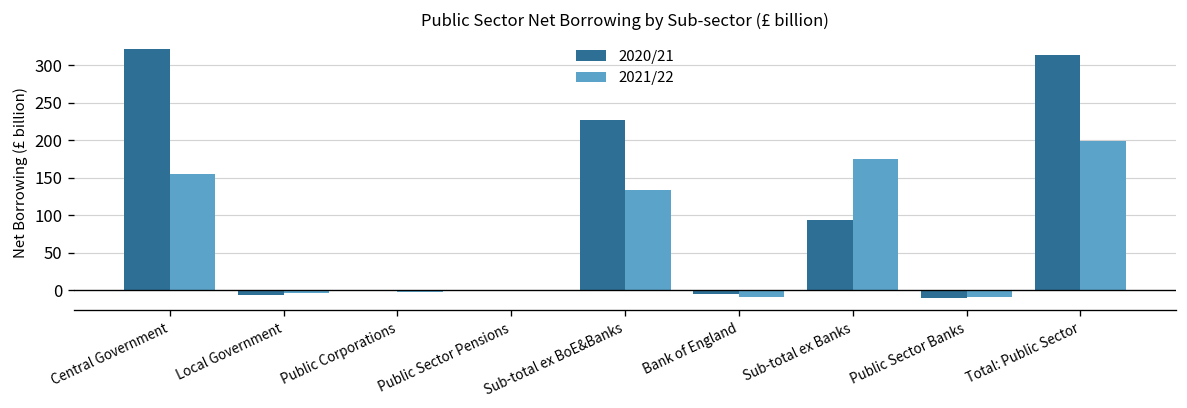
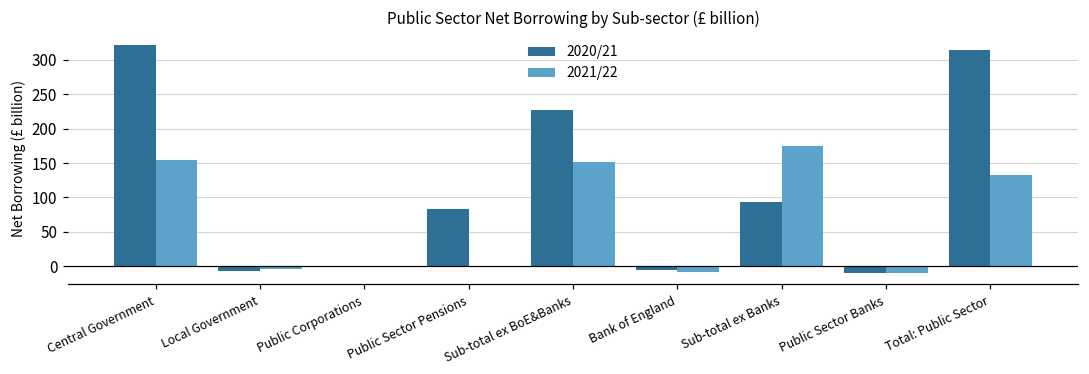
  {
    "2020/21": {
      "Central Government": 320,
      "Local Government": -10,
-     "Public Sector Pensions": 0,
+     "Public Sector Pensions": 80,
      "Sub-total ex BoE&Banks": 230,
      "Bank of England": -10,
      "Sub-total ex Banks": 90,
      "Public Sector Banks": -10,
      "Total: Public Sector": 310
    },
    "2021/22": {
      "Central Government": 160,
-     "Sub-total ex BoE&Banks": 130,
+     "Sub-total ex BoE&Banks": 150,
      "Bank of England": -10,
      "Sub-total ex Banks": 170,
      "Public Sector Banks": -10,
-     "Total: Public Sector": 200
+     "Total: Public Sector": 130
    }
  }
